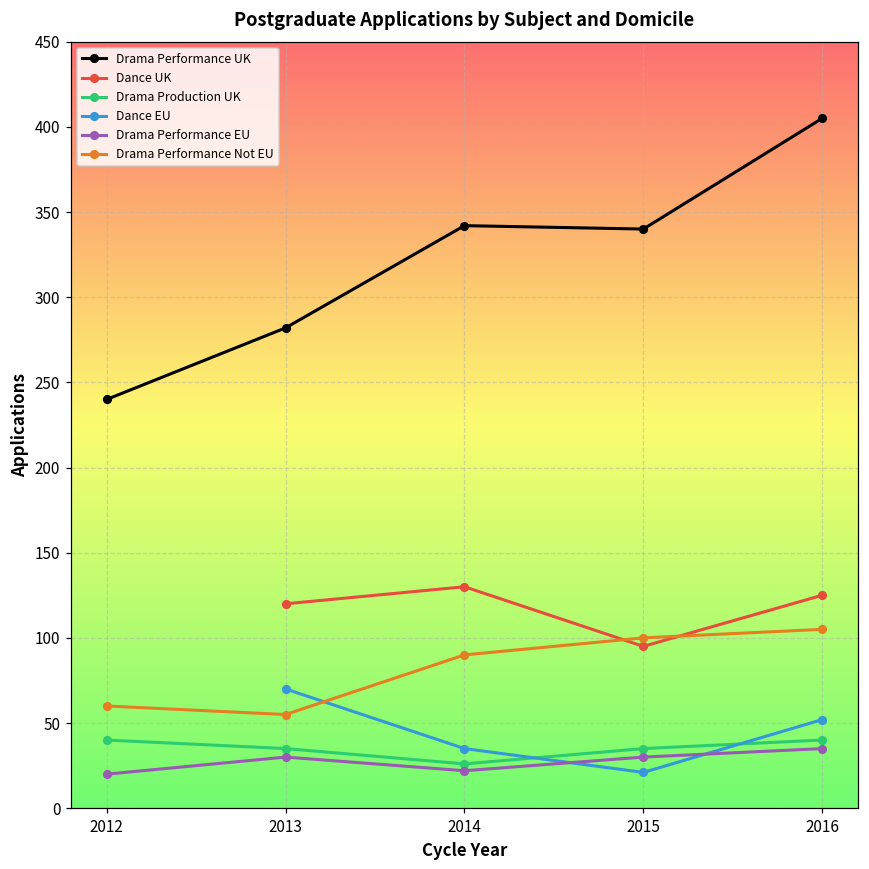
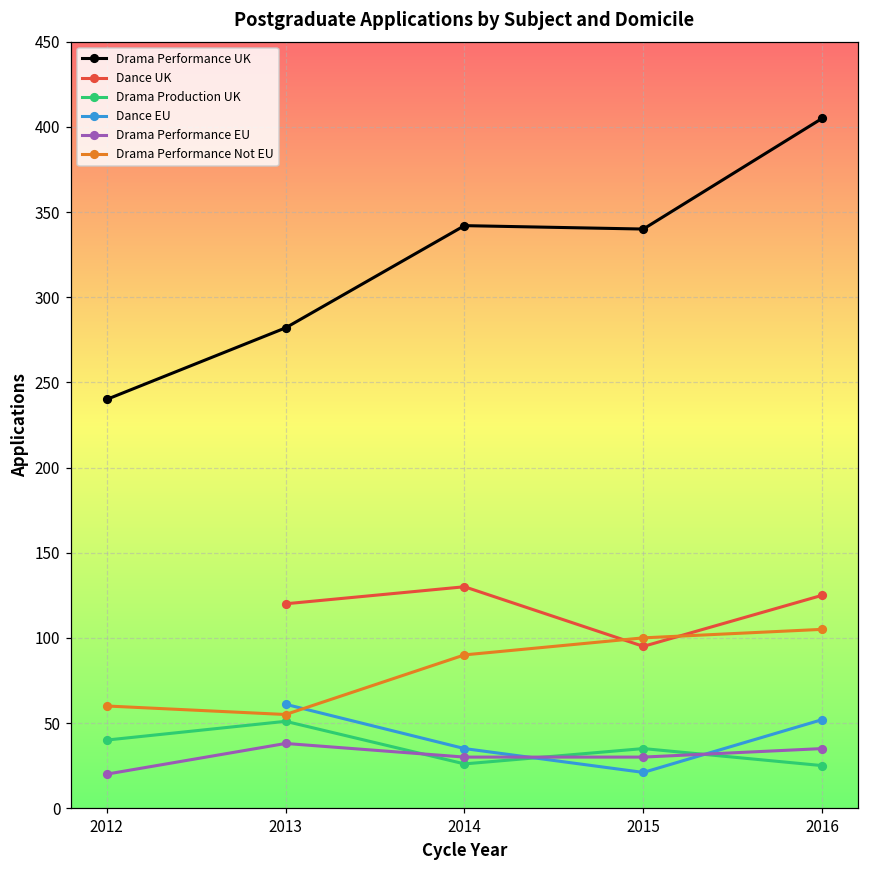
  {
    "Drama Performance UK": {
      "2012": 240,
      "2013": 282,
      "2014": 342,
      "2015": 340,
      "2016": 405
    },
    "Drama Production UK": {
      "2012": 40,
-     "2013": 35,
+     "2013": 51,
      "2014": 26,
      "2015": 35,
-     "2016": 40
+     "2016": 25
    },
    "Dance EU": {
-     "2013": 70,
+     "2013": 61,
      "2014": 35,
      "2015": 21,
      "2016": 52
    },
    "Drama Performance EU": {
      "2012": 20,
-     "2013": 30,
-     "2014": 22,
+     "2013": 38,
+     "2014": 30,
      "2015": 30,
      "2016": 35
    }
  }
